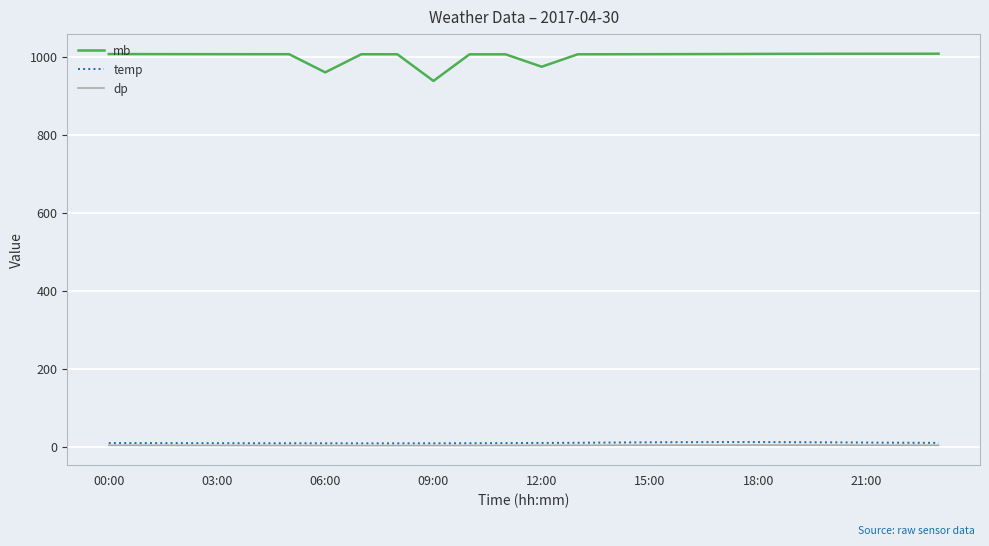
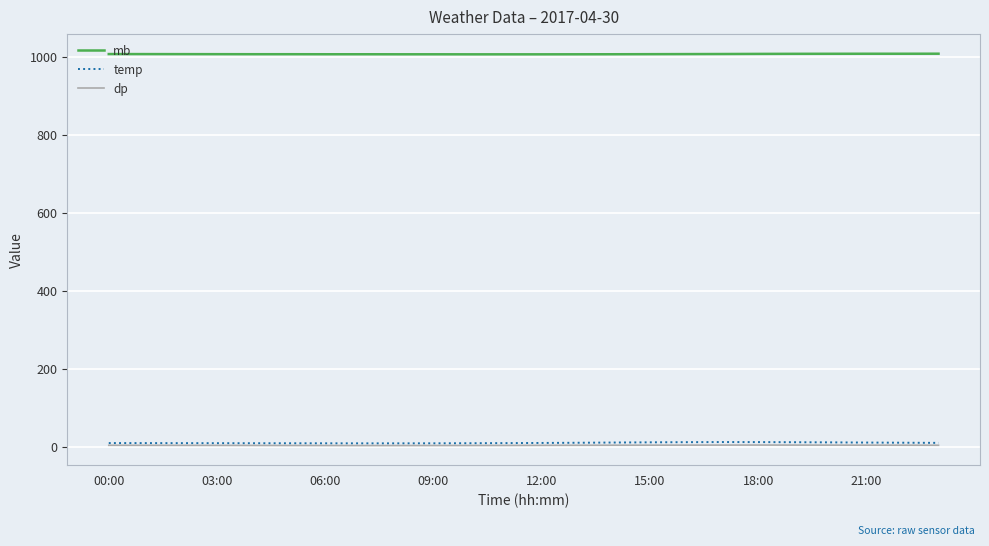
  {
    "mb": {
      "00:00": 1010,
      "03:00": 1010,
-     "06:00": 960,
-     "09:00": 940,
-     "12:00": 980,
+     "06:00": 1010,
+     "09:00": 1010,
+     "12:00": 1010,
      "15:00": 1010,
      "18:00": 1010,
      "21:00": 1010
    },
    "temp": {
      "15:00": 10,
      "18:00": 10,
      "21:00": 10
    },
    "dp": {
      "15:00": 10,
      "18:00": 10,
      "21:00": 10
    }
  }
